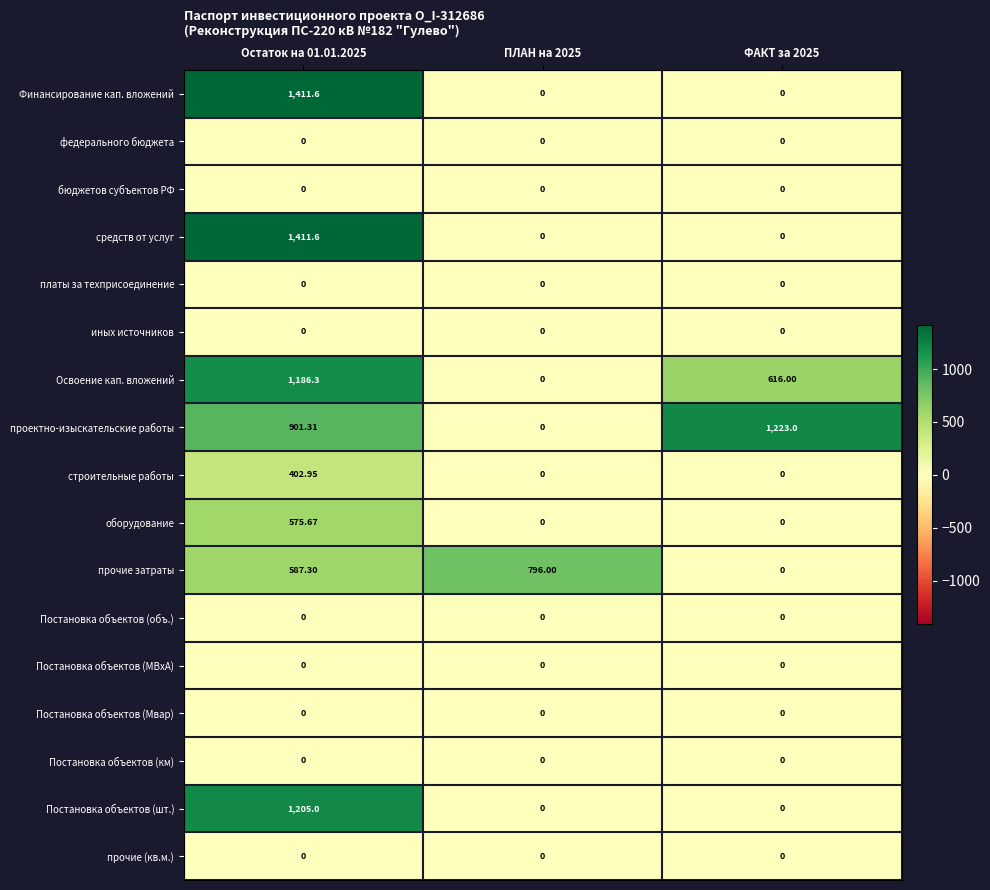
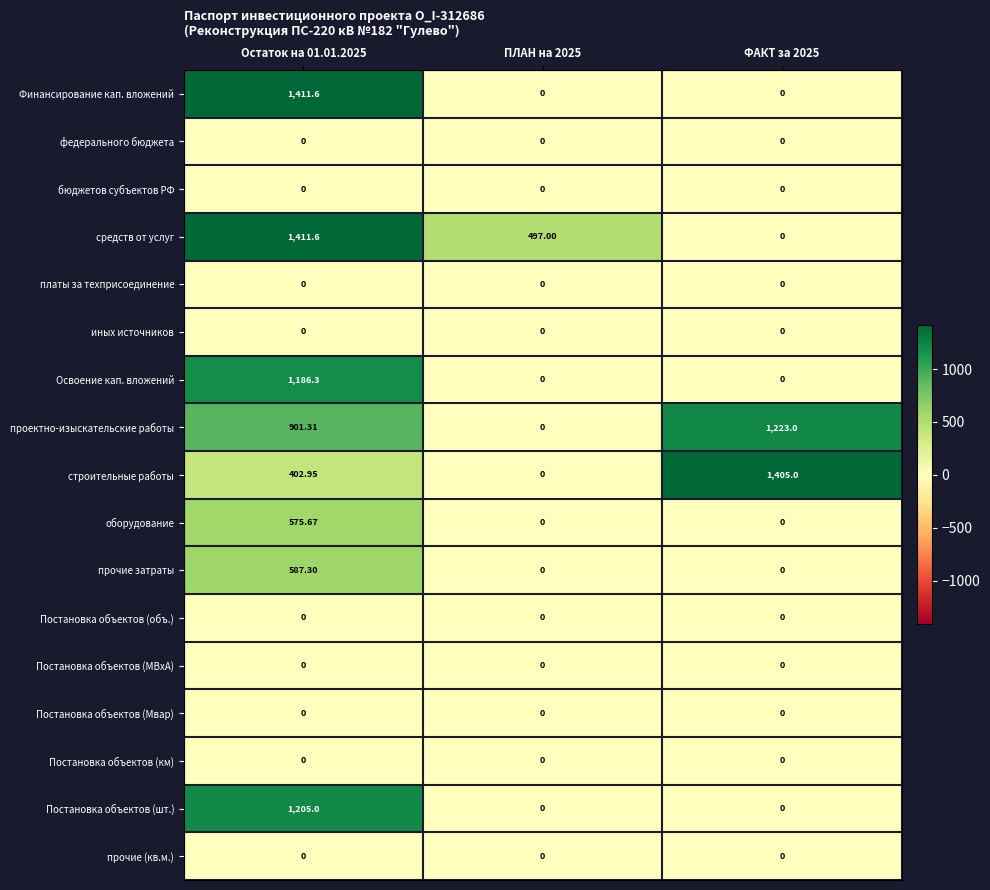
  {
    "Финансирование кап. вложений": {
      "Остаток на 01.01.2025": "1,411.6",
      "ПЛАН на 2025": "0",
      "ФАКТ за 2025": "0"
    },
    "федерального бюджета": {
      "Остаток на 01.01.2025": "0",
      "ПЛАН на 2025": "0",
      "ФАКТ за 2025": "0"
    },
    "бюджетов субъектов РФ": {
      "Остаток на 01.01.2025": "0",
      "ПЛАН на 2025": "0",
      "ФАКТ за 2025": "0"
    },
    "средств от услуг": {
      "Остаток на 01.01.2025": "1,411.6",
-     "ПЛАН на 2025": "0",
+     "ПЛАН на 2025": "497.00",
      "ФАКТ за 2025": "0"
    },
    "платы за техприсоединение": {
      "Остаток на 01.01.2025": "0",
      "ПЛАН на 2025": "0",
      "ФАКТ за 2025": "0"
    },
    "иных источников": {
      "Остаток на 01.01.2025": "0",
      "ПЛАН на 2025": "0",
      "ФАКТ за 2025": "0"
    },
    "Освоение кап. вложений": {
      "Остаток на 01.01.2025": "1,186.3",
      "ПЛАН на 2025": "0",
-     "ФАКТ за 2025": "616.00"
+     "ФАКТ за 2025": "0"
    },
    "проектно-изыскательские работы": {
      "Остаток на 01.01.2025": "901.31",
      "ПЛАН на 2025": "0",
      "ФАКТ за 2025": "1,223.0"
    },
    "строительные работы": {
      "Остаток на 01.01.2025": "402.95",
      "ПЛАН на 2025": "0",
-     "ФАКТ за 2025": "0"
+     "ФАКТ за 2025": "1,405.0"
    },
    "оборудование": {
      "Остаток на 01.01.2025": "575.67",
      "ПЛАН на 2025": "0",
      "ФАКТ за 2025": "0"
    },
    "прочие затраты": {
      "Остаток на 01.01.2025": "587.30",
-     "ПЛАН на 2025": "796.00",
+     "ПЛАН на 2025": "0",
      "ФАКТ за 2025": "0"
    },
    "Постановка объектов (объ.)": {
      "Остаток на 01.01.2025": "0",
      "ПЛАН на 2025": "0",
      "ФАКТ за 2025": "0"
    },
    "Постановка объектов (МВxА)": {
      "Остаток на 01.01.2025": "0",
      "ПЛАН на 2025": "0",
      "ФАКТ за 2025": "0"
    },
    "Постановка объектов (Мвар)": {
      "Остаток на 01.01.2025": "0",
      "ПЛАН на 2025": "0",
      "ФАКТ за 2025": "0"
    },
    "Постановка объектов (км)": {
      "Остаток на 01.01.2025": "0",
      "ПЛАН на 2025": "0",
      "ФАКТ за 2025": "0"
    },
    "Постановка объектов (шт.)": {
      "Остаток на 01.01.2025": "1,205.0",
      "ПЛАН на 2025": "0",
      "ФАКТ за 2025": "0"
    },
    "прочие (кв.м.)": {
      "Остаток на 01.01.2025": "0",
      "ПЛАН на 2025": "0",
      "ФАКТ за 2025": "0"
    }
  }
